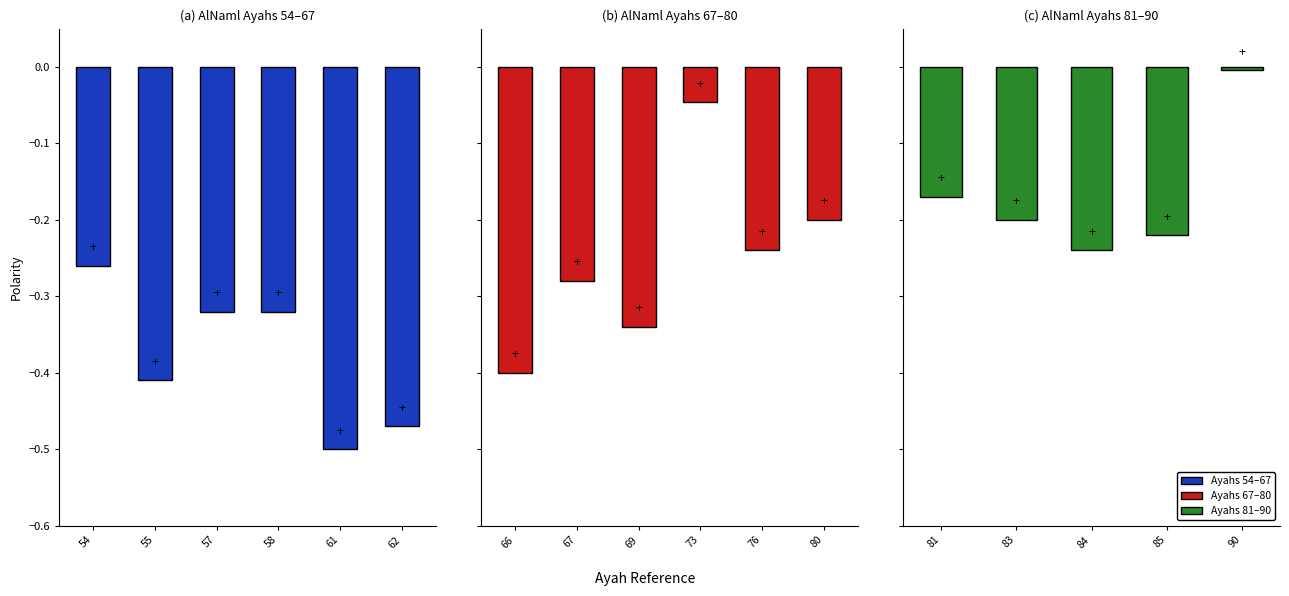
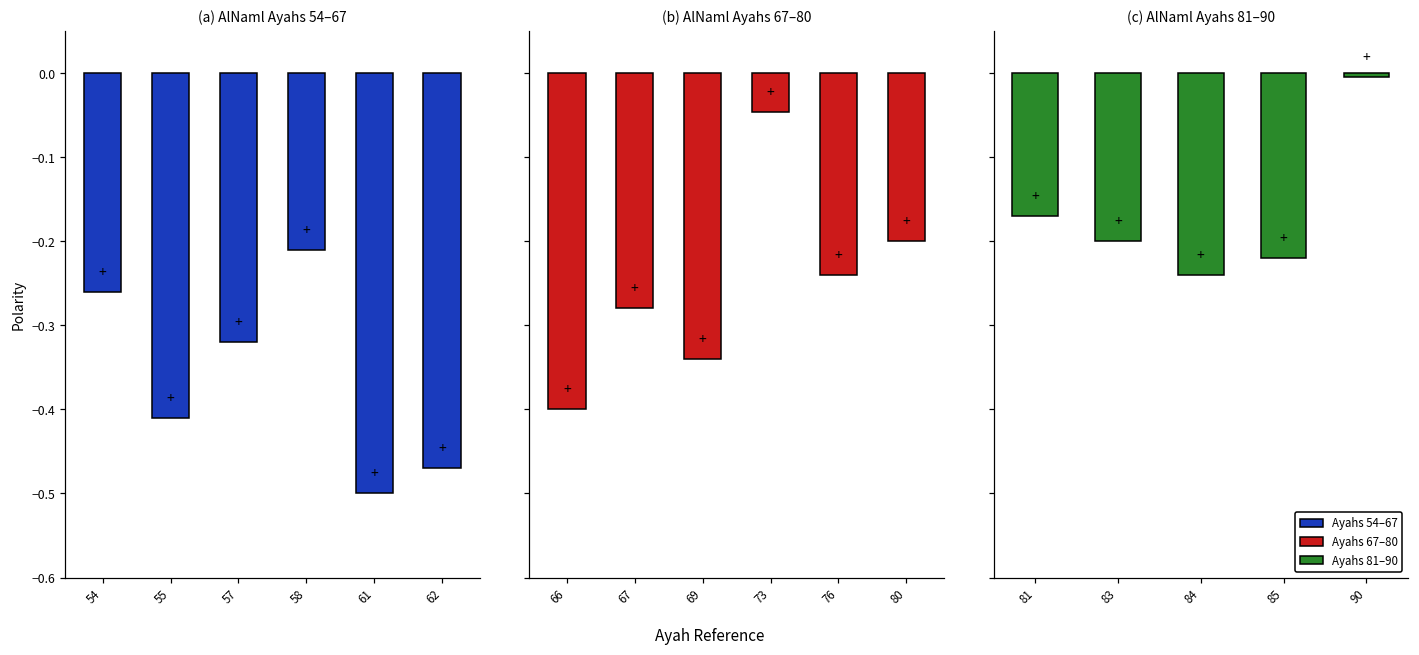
  {
    "(a) AlNaml Ayahs 54–67": {
      "54": -0.26,
      "55": -0.41,
      "57": -0.32,
-     "58": -0.32,
+     "58": -0.21,
      "61": -0.50,
      "62": -0.47
    }
  }
